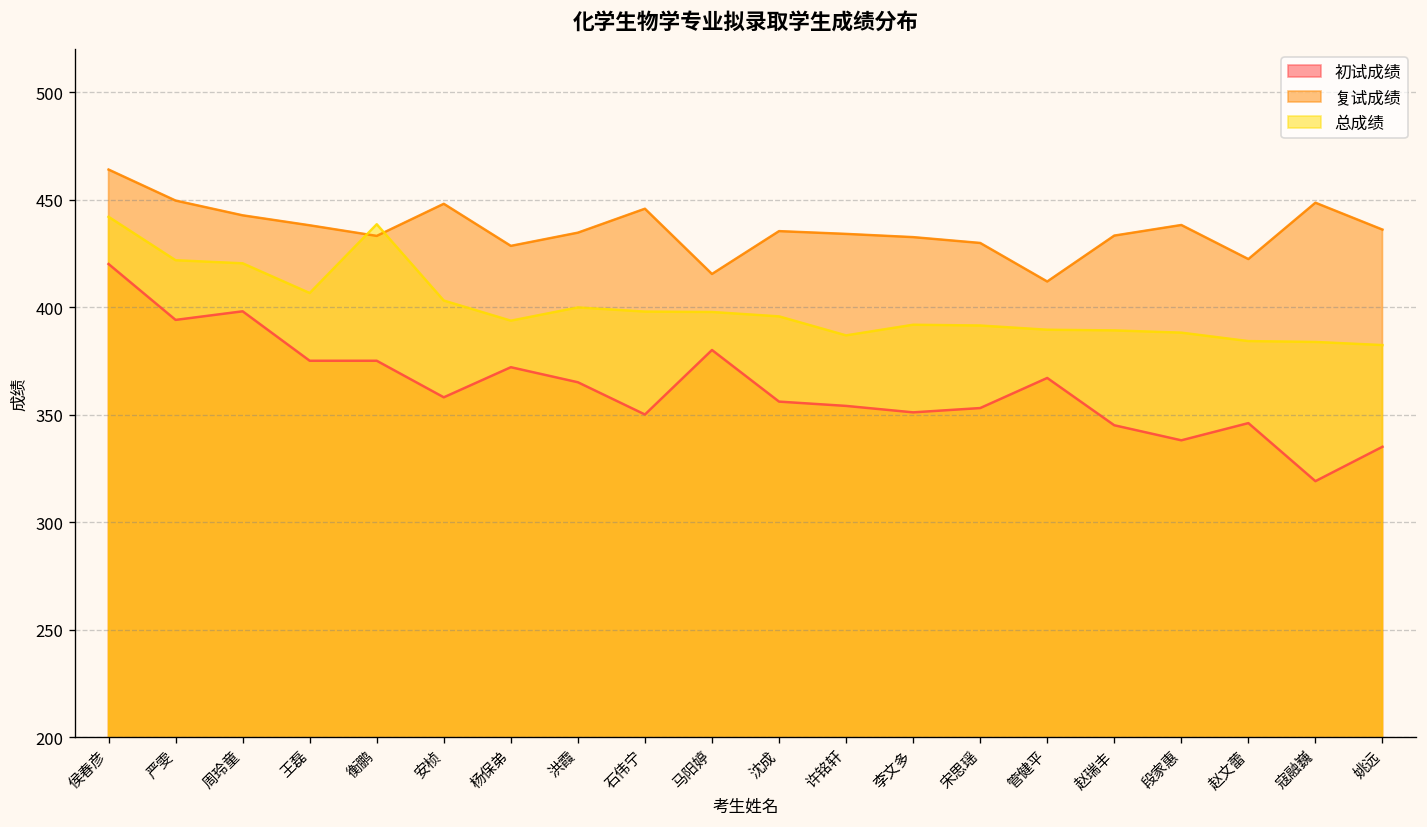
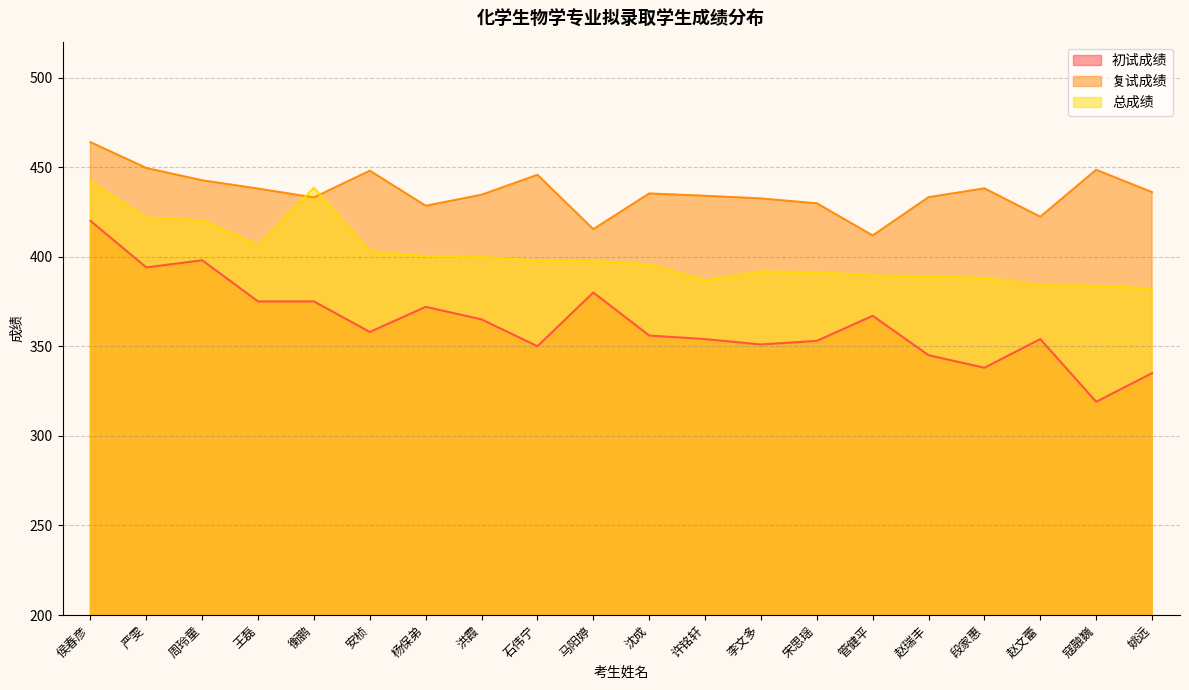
  {
    "初试成绩": {
      "侯春彦": 420,
      "严雯": 394,
      "周玲童": 398,
      "王磊": 375,
      "衡鹏": 375,
      "安桢": 358,
      "杨保弟": 372,
      "洪霞": 365,
      "石伟宁": 350,
      "马阳婷": 380,
      "沈成": 356,
      "许铭轩": 354,
      "李文多": 351,
      "宋思瑶": 353,
      "管健平": 367,
      "赵瑞丰": 345,
      "段家惠": 338,
-     "赵文蕾": 346,
+     "赵文蕾": 354,
      "寇融巍": 319,
      "姚远": 335
    },
    "复试成绩": {
      "侯春彦": 464,
      "严雯": 450,
      "周玲童": 443,
      "王磊": 438,
      "衡鹏": 433,
      "安桢": 448,
      "杨保弟": 428,
      "洪霞": 435,
      "石伟宁": 446,
      "马阳婷": 415,
      "沈成": 435,
      "许铭轩": 434,
      "李文多": 433,
      "宋思瑶": 430,
      "管健平": 412,
      "赵瑞丰": 433,
      "段家惠": 438,
      "赵文蕾": 422,
      "寇融巍": 449,
      "姚远": 436
    },
    "总成绩": {
      "侯春彦": 442,
      "严雯": 422,
      "周玲童": 420,
      "王磊": 407,
      "衡鹏": 438,
      "安桢": 403,
-     "杨保弟": 394,
+     "杨保弟": 400,
      "洪霞": 400,
      "石伟宁": 398,
      "马阳婷": 398,
      "沈成": 396,
      "许铭轩": 387,
      "李文多": 392,
      "宋思瑶": 391,
      "管健平": 389,
      "赵瑞丰": 389,
      "段家惠": 388,
      "赵文蕾": 384,
      "寇融巍": 384,
      "姚远": 382
    }
  }
